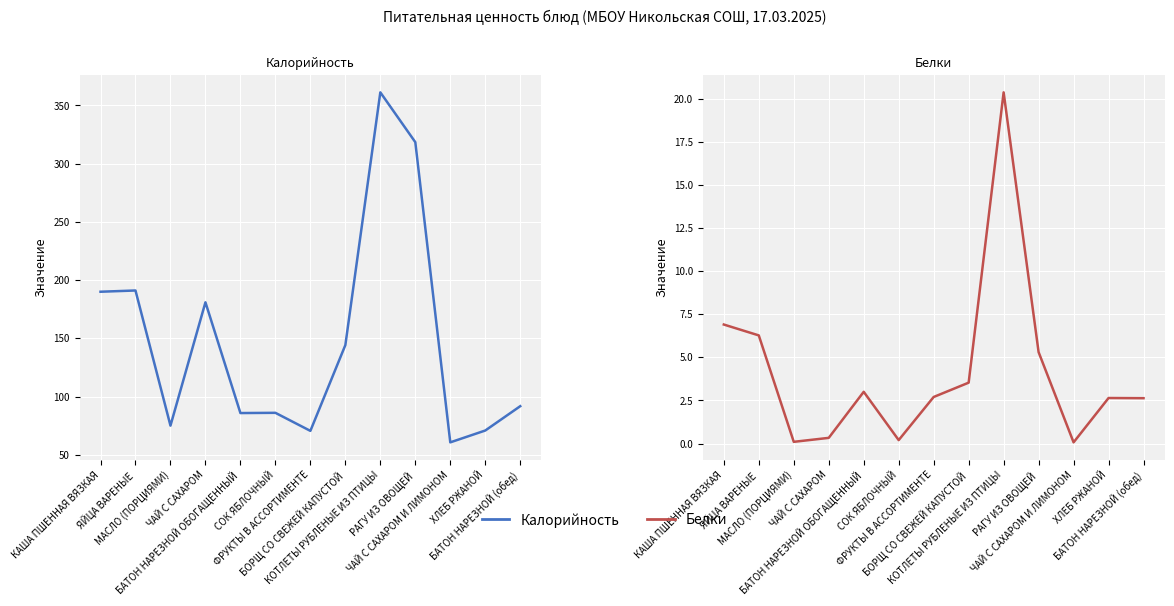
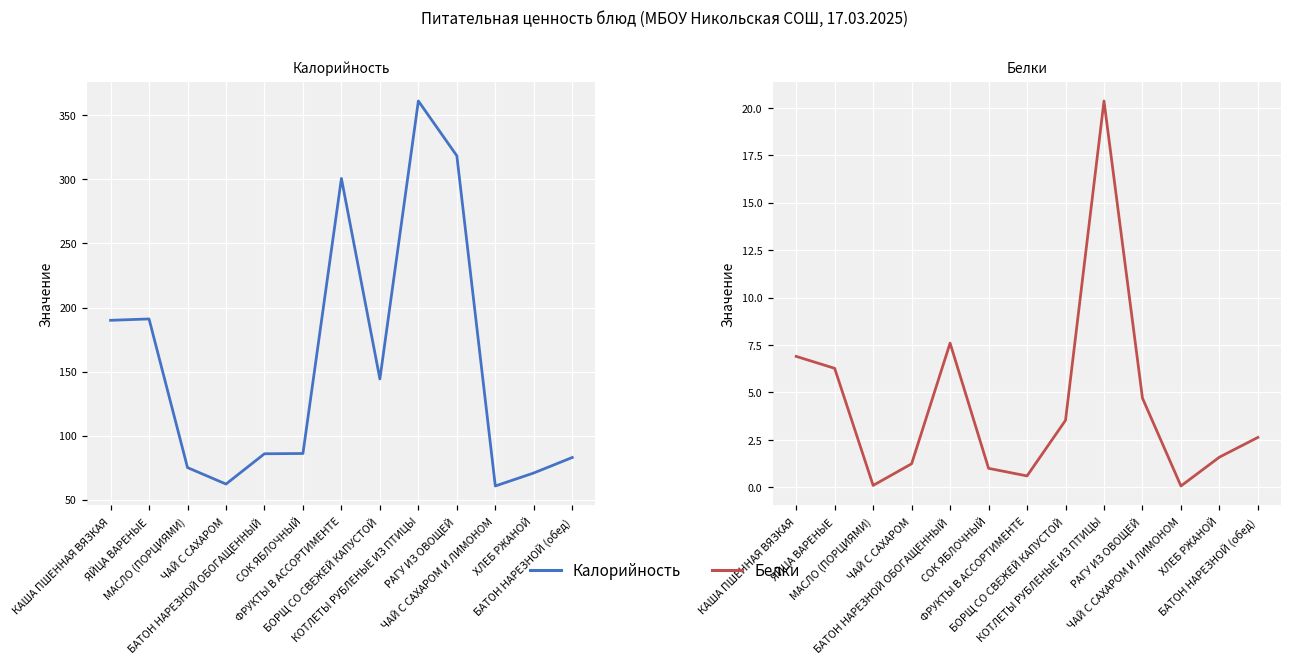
  {
    "Калорийность": {
      "КАША ПШЕННАЯ ВЯЗКАЯ": 190,
      "ЯЙЦА ВАРЕНЫЕ": 191,
      "МАСЛО (ПОРЦИЯМИ)": 75,
-     "ЧАЙ С САХАРОМ": 181,
+     "ЧАЙ С САХАРОМ": 62,
      "БАТОН НАРЕЗНОЙ ОБОГАЩЕННЫЙ": 86,
      "СОК ЯБЛОЧНЫЙ": 86,
-     "ФРУКТЫ В АССОРТИМЕНТЕ": 71,
+     "ФРУКТЫ В АССОРТИМЕНТЕ": 301,
      "БОРЩ СО СВЕЖЕЙ КАПУСТОЙ": 144,
      "КОТЛЕТЫ РУБЛЕНЫЕ ИЗ ПТИЦЫ": 361,
      "РАГУ ИЗ ОВОЩЕЙ": 318,
      "ЧАЙ С САХАРОМ И ЛИМОНОМ": 61,
      "ХЛЕБ РЖАНОЙ": 71,
-     "БАТОН НАРЕЗНОЙ (обед)": 92
+     "БАТОН НАРЕЗНОЙ (обед)": 83
    },
    "Белки": {
      "КАША ПШЕННАЯ ВЯЗКАЯ": 6.9,
      "ЯЙЦА ВАРЕНЫЕ": 6.3,
      "МАСЛО (ПОРЦИЯМИ)": 0.1,
-     "ЧАЙ С САХАРОМ": 0.3,
-     "БАТОН НАРЕЗНОЙ ОБОГАЩЕННЫЙ": 3.0,
-     "СОК ЯБЛОЧНЫЙ": 0.2,
-     "ФРУКТЫ В АССОРТИМЕНТЕ": 2.7,
+     "ЧАЙ С САХАРОМ": 1.2,
+     "БАТОН НАРЕЗНОЙ ОБОГАЩЕННЫЙ": 7.6,
+     "СОК ЯБЛОЧНЫЙ": 1.0,
+     "ФРУКТЫ В АССОРТИМЕНТЕ": 0.6,
      "БОРЩ СО СВЕЖЕЙ КАПУСТОЙ": 3.5,
      "КОТЛЕТЫ РУБЛЕНЫЕ ИЗ ПТИЦЫ": 20.4,
-     "РАГУ ИЗ ОВОЩЕЙ": 5.3,
+     "РАГУ ИЗ ОВОЩЕЙ": 4.7,
      "ЧАЙ С САХАРОМ И ЛИМОНОМ": 0.1,
-     "ХЛЕБ РЖАНОЙ": 2.6,
+     "ХЛЕБ РЖАНОЙ": 1.6,
      "БАТОН НАРЕЗНОЙ (обед)": 2.6
    }
  }
